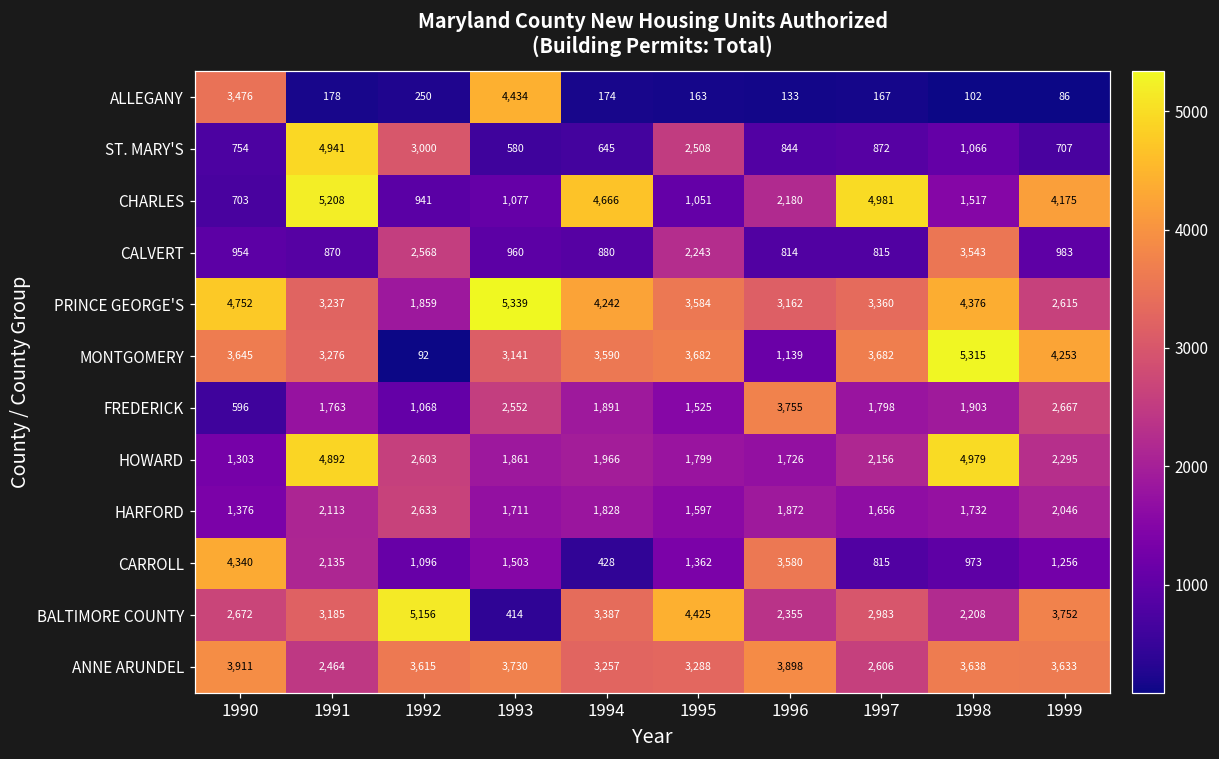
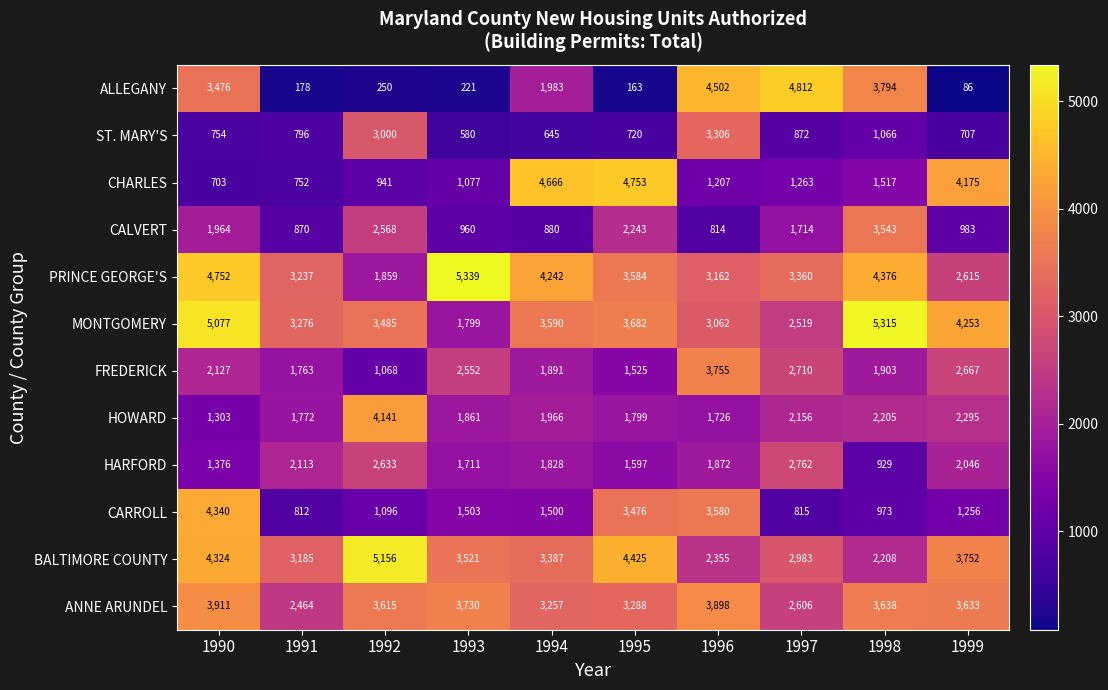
  {
    "ALLEGANY": {
      "1990": "3,476",
      "1991": "178",
      "1992": "250",
-     "1993": "4,434",
-     "1994": "174",
+     "1993": "221",
+     "1994": "1,983",
      "1995": "163",
-     "1996": "133",
-     "1997": "167",
-     "1998": "102",
+     "1996": "4,502",
+     "1997": "4,812",
+     "1998": "3,794",
      "1999": "86"
    },
    "ST. MARY'S": {
      "1990": "754",
-     "1991": "4,941",
+     "1991": "796",
      "1992": "3,000",
      "1993": "580",
      "1994": "645",
-     "1995": "2,508",
-     "1996": "844",
+     "1995": "720",
+     "1996": "3,306",
      "1997": "872",
      "1998": "1,066",
      "1999": "707"
    },
    "CHARLES": {
      "1990": "703",
-     "1991": "5,208",
+     "1991": "752",
      "1992": "941",
      "1993": "1,077",
      "1994": "4,666",
-     "1995": "1,051",
-     "1996": "2,180",
-     "1997": "4,981",
+     "1995": "4,753",
+     "1996": "1,207",
+     "1997": "1,263",
      "1998": "1,517",
      "1999": "4,175"
    },
    "CALVERT": {
-     "1990": "954",
+     "1990": "1,964",
      "1991": "870",
      "1992": "2,568",
      "1993": "960",
      "1994": "880",
      "1995": "2,243",
      "1996": "814",
-     "1997": "815",
+     "1997": "1,714",
      "1998": "3,543",
      "1999": "983"
    },
    "PRINCE GEORGE'S": {
      "1990": "4,752",
      "1991": "3,237",
      "1992": "1,859",
      "1993": "5,339",
      "1994": "4,242",
      "1995": "3,584",
      "1996": "3,162",
      "1997": "3,360",
      "1998": "4,376",
      "1999": "2,615"
    },
    "MONTGOMERY": {
-     "1990": "3,645",
+     "1990": "5,077",
      "1991": "3,276",
-     "1992": "92",
-     "1993": "3,141",
+     "1992": "3,485",
+     "1993": "1,799",
      "1994": "3,590",
      "1995": "3,682",
-     "1996": "1,139",
-     "1997": "3,682",
+     "1996": "3,062",
+     "1997": "2,519",
      "1998": "5,315",
      "1999": "4,253"
    },
    "FREDERICK": {
-     "1990": "596",
+     "1990": "2,127",
      "1991": "1,763",
      "1992": "1,068",
      "1993": "2,552",
      "1994": "1,891",
      "1995": "1,525",
      "1996": "3,755",
-     "1997": "1,798",
+     "1997": "2,710",
      "1998": "1,903",
      "1999": "2,667"
    },
    "HOWARD": {
      "1990": "1,303",
-     "1991": "4,892",
-     "1992": "2,603",
+     "1991": "1,772",
+     "1992": "4,141",
      "1993": "1,861",
      "1994": "1,966",
      "1995": "1,799",
      "1996": "1,726",
      "1997": "2,156",
-     "1998": "4,979",
+     "1998": "2,205",
      "1999": "2,295"
    },
    "HARFORD": {
      "1990": "1,376",
      "1991": "2,113",
      "1992": "2,633",
      "1993": "1,711",
      "1994": "1,828",
      "1995": "1,597",
      "1996": "1,872",
-     "1997": "1,656",
-     "1998": "1,732",
+     "1997": "2,762",
+     "1998": "929",
      "1999": "2,046"
    },
    "CARROLL": {
      "1990": "4,340",
-     "1991": "2,135",
+     "1991": "812",
      "1992": "1,096",
      "1993": "1,503",
-     "1994": "428",
-     "1995": "1,362",
+     "1994": "1,500",
+     "1995": "3,476",
      "1996": "3,580",
      "1997": "815",
      "1998": "973",
      "1999": "1,256"
    },
    "BALTIMORE COUNTY": {
-     "1990": "2,672",
+     "1990": "4,324",
      "1991": "3,185",
      "1992": "5,156",
-     "1993": "414",
+     "1993": "3,521",
      "1994": "3,387",
      "1995": "4,425",
      "1996": "2,355",
      "1997": "2,983",
      "1998": "2,208",
      "1999": "3,752"
    },
    "ANNE ARUNDEL": {
      "1990": "3,911",
      "1991": "2,464",
      "1992": "3,615",
      "1993": "3,730",
      "1994": "3,257",
      "1995": "3,288",
      "1996": "3,898",
      "1997": "2,606",
      "1998": "3,638",
      "1999": "3,633"
    }
  }
